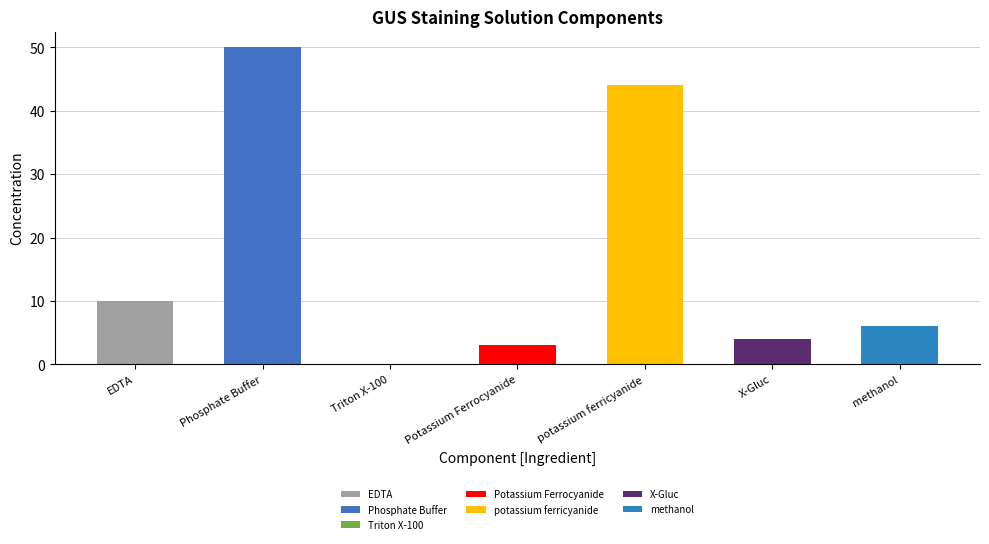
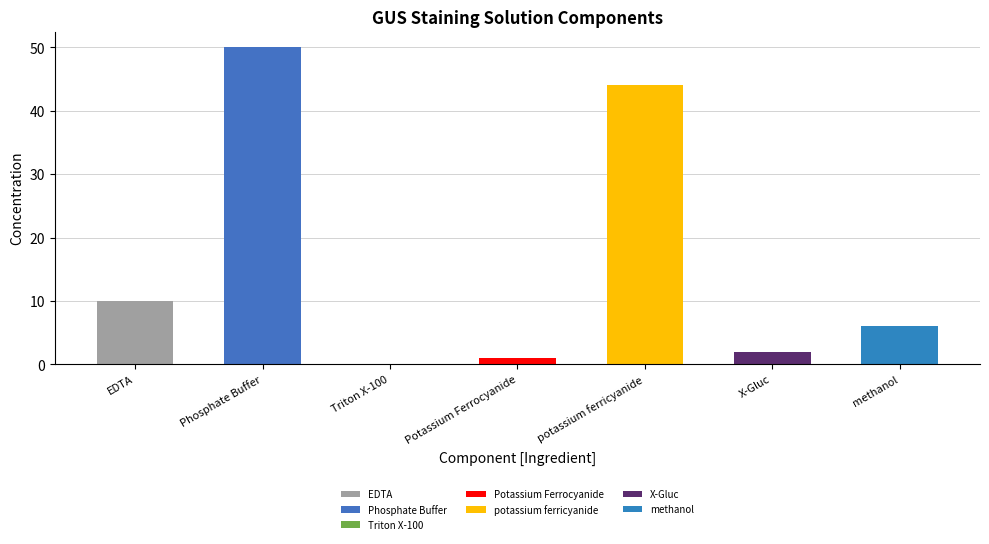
  {
    "EDTA": 10,
    "Phosphate Buffer": 50,
-   "Potassium Ferrocyanide": 3,
+   "Potassium Ferrocyanide": 1,
    "potassium ferricyanide": 44,
-   "X-Gluc": 4,
+   "X-Gluc": 2,
    "methanol": 6
  }
